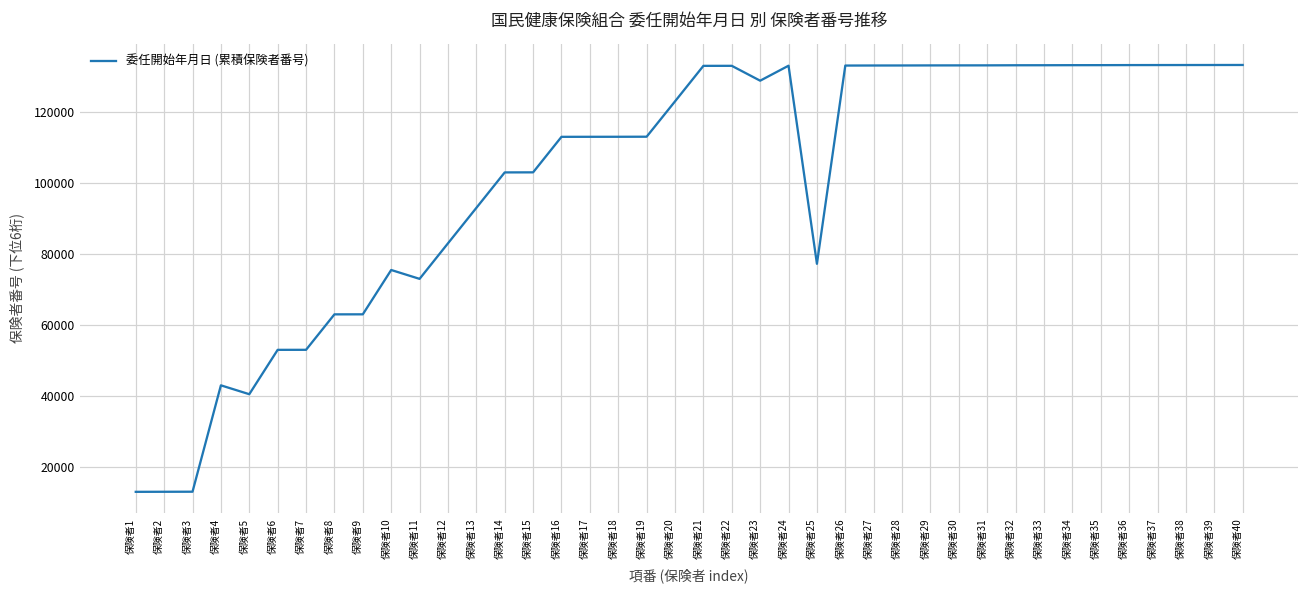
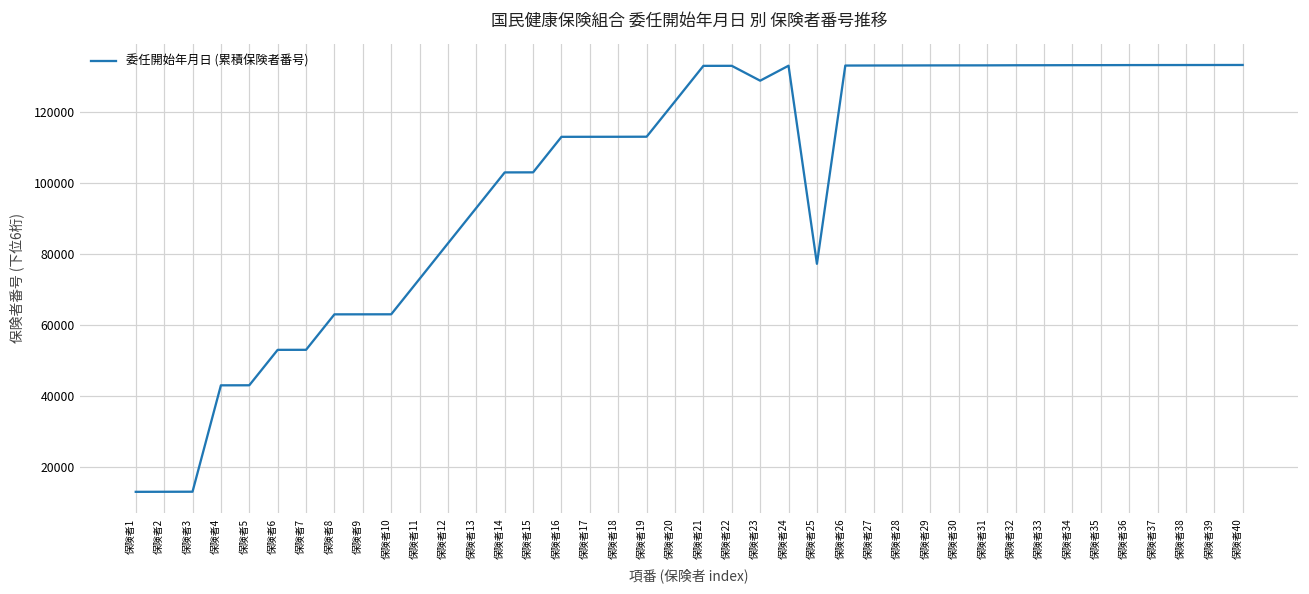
  {
    "保険者1": 13000,
    "保険者2": 13000,
    "保険者3": 13000,
    "保険者4": 43000,
-   "保険者5": 41000,
+   "保険者5": 43000,
    "保険者6": 53000,
    "保険者7": 53000,
    "保険者8": 63000,
    "保険者9": 63000,
-   "保険者10": 76000,
+   "保険者10": 63000,
    "保険者11": 73000,
    "保険者12": 83000,
    "保険者13": 93000,
    "保険者14": 103000,
    "保険者15": 103000,
    "保険者16": 113000,
    "保険者17": 113000,
    "保険者18": 113000,
    "保険者19": 113000,
    "保険者20": 123000,
    "保険者21": 133000,
    "保険者22": 133000,
    "保険者23": 129000,
    "保険者24": 133000,
    "保険者25": 77000,
    "保険者26": 133000,
    "保険者27": 133000,
    "保険者28": 133000,
    "保険者29": 133000,
    "保険者30": 133000,
    "保険者31": 133000,
    "保険者32": 133000,
    "保険者33": 133000,
    "保険者34": 133000,
    "保険者35": 133000,
    "保険者36": 133000,
    "保険者37": 133000,
    "保険者38": 133000,
    "保険者39": 133000,
    "保険者40": 133000
  }
